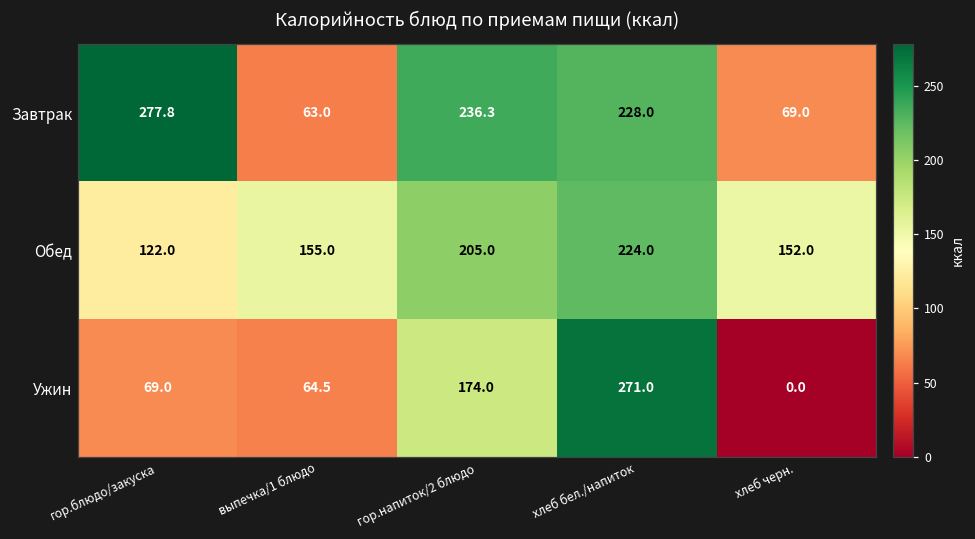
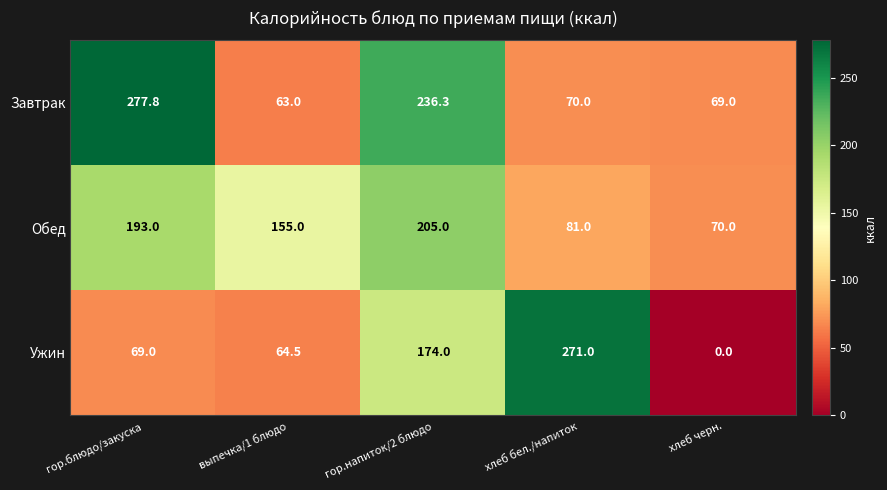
  {
    "Завтрак": {
      "гор.блюдо/закуска": 277.8,
      "выпечка/1 блюдо": 63.0,
      "гор.напиток/2 блюдо": 236.3,
-     "хлеб бел./напиток": 228.0,
+     "хлеб бел./напиток": 70.0,
      "хлеб черн.": 69.0
    },
    "Обед": {
-     "гор.блюдо/закуска": 122.0,
+     "гор.блюдо/закуска": 193.0,
      "выпечка/1 блюдо": 155.0,
      "гор.напиток/2 блюдо": 205.0,
-     "хлеб бел./напиток": 224.0,
-     "хлеб черн.": 152.0
+     "хлеб бел./напиток": 81.0,
+     "хлеб черн.": 70.0
    },
    "Ужин": {
      "гор.блюдо/закуска": 69.0,
      "выпечка/1 блюдо": 64.5,
      "гор.напиток/2 блюдо": 174.0,
      "хлеб бел./напиток": 271.0,
      "хлеб черн.": 0.0
    }
  }
